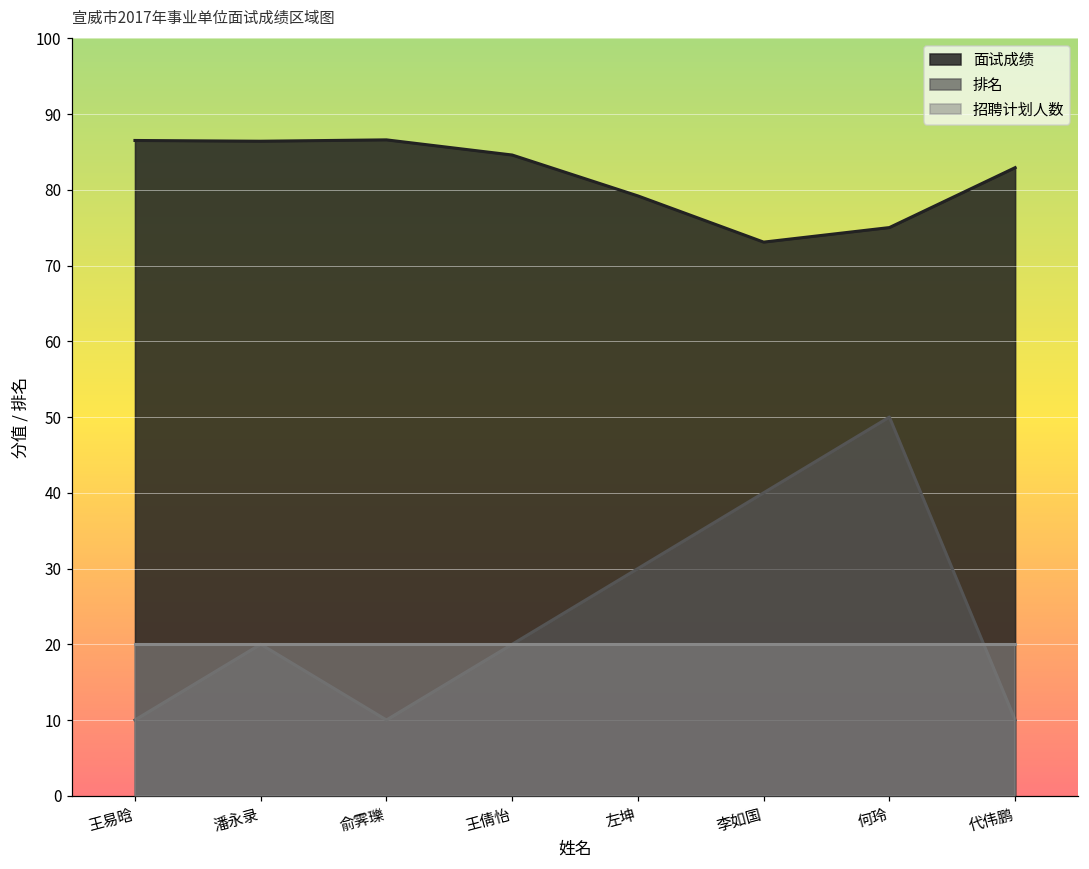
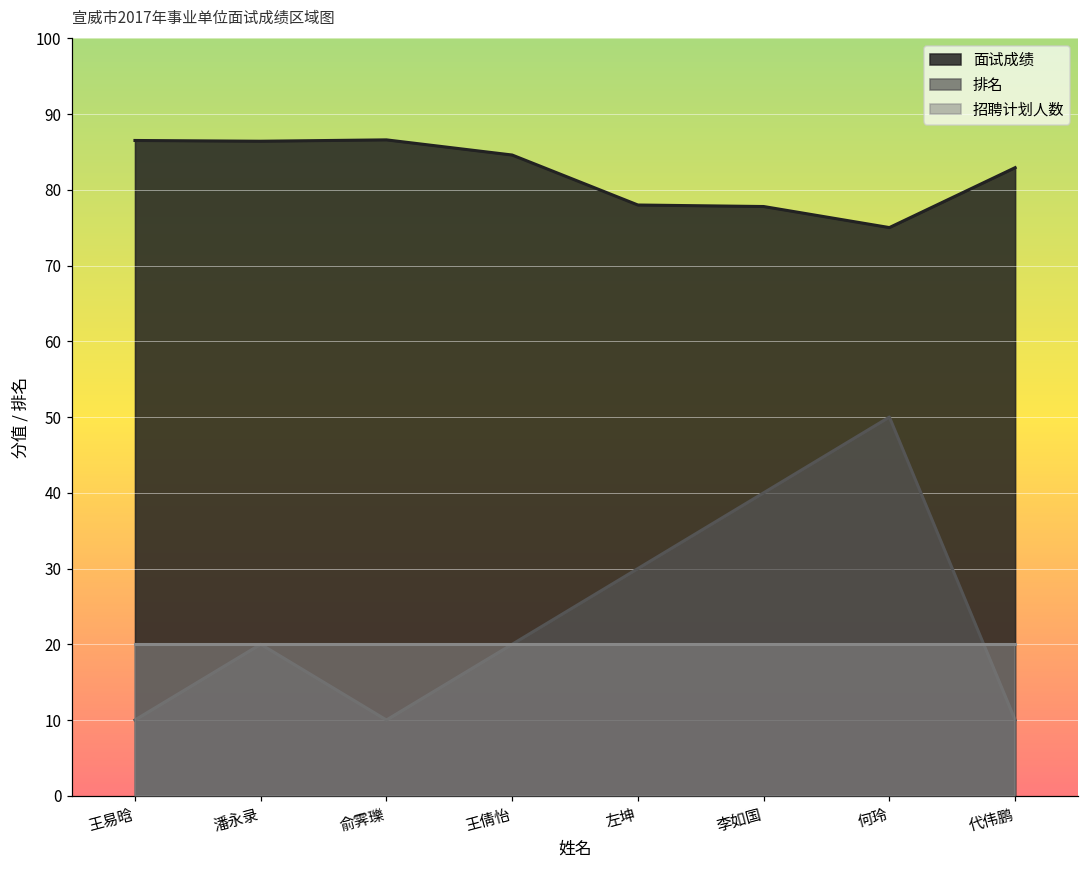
  {
    "面试成绩": {
      "王易晗": 87,
      "潘永录": 86,
      "俞霁瓅": 87,
      "王倩怡": 85,
-     "左坤": 79,
-     "李如国": 73,
+     "左坤": 78,
+     "李如国": 78,
      "何玲": 75,
      "代伟鹏": 83
    }
  }
